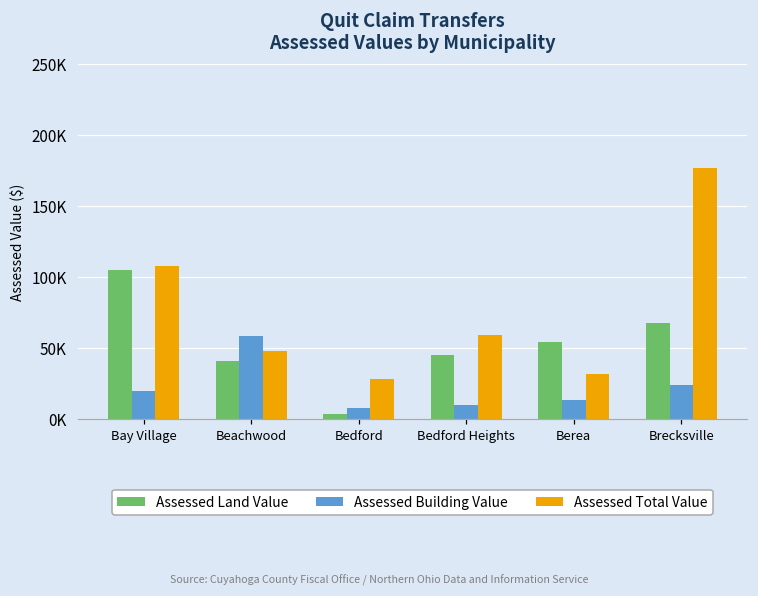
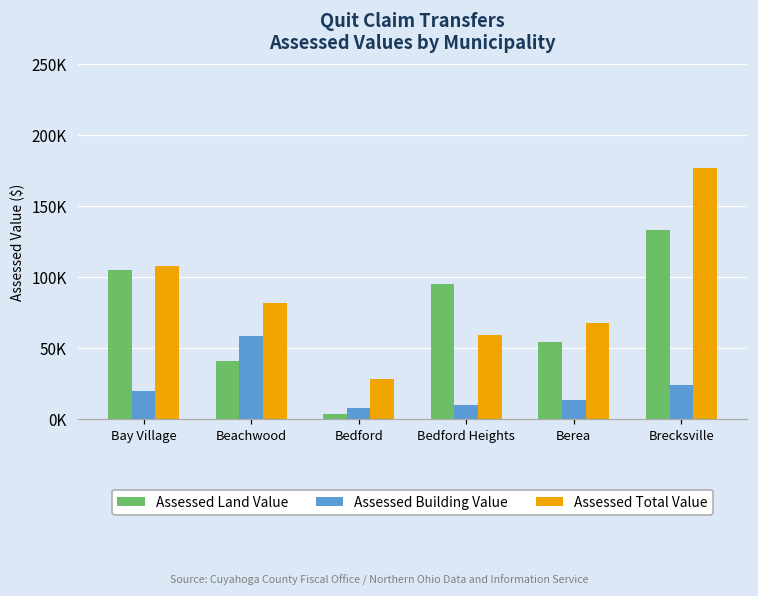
  {
    "Assessed Land Value": {
      "Bay Village": 105000,
      "Beachwood": 41000,
      "Bedford": 4000,
-     "Bedford Heights": 45000,
+     "Bedford Heights": 95000,
      "Berea": 54000,
-     "Brecksville": 67000
+     "Brecksville": 133000
    },
    "Assessed Building Value": {
      "Bay Village": 20000,
      "Beachwood": 58000,
      "Bedford": 8000,
      "Bedford Heights": 9000,
      "Berea": 13000,
      "Brecksville": 24000
    },
    "Assessed Total Value": {
      "Bay Village": 108000,
-     "Beachwood": 48000,
+     "Beachwood": 81000,
      "Bedford": 28000,
      "Bedford Heights": 59000,
-     "Berea": 32000,
+     "Berea": 68000,
      "Brecksville": 176000
    }
  }
